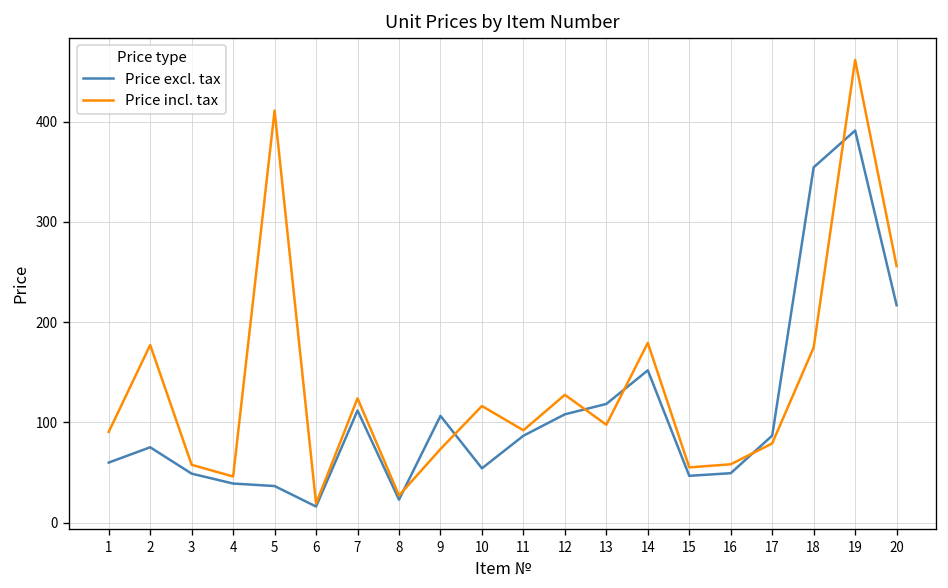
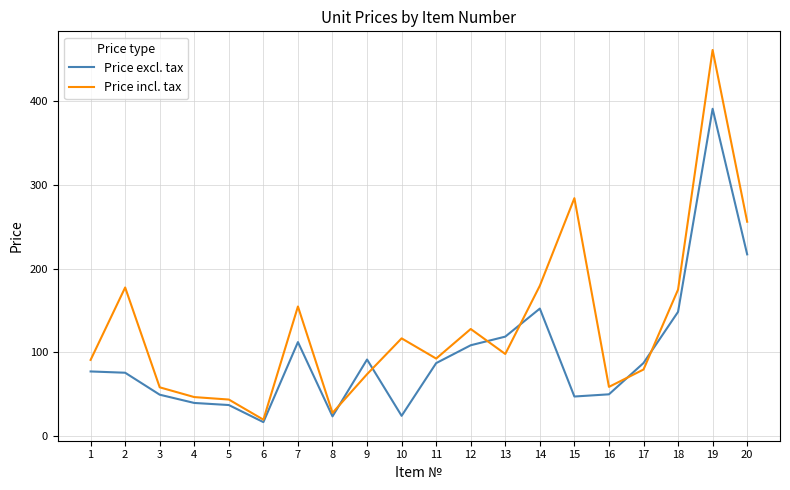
  {
    "Price excl. tax": {
-     "1": 60,
+     "1": 80,
      "2": 80,
      "3": 50,
      "4": 40,
      "5": 40,
      "7": 110,
      "8": 20,
-     "9": 110,
-     "10": 50,
+     "9": 90,
+     "10": 20,
      "11": 90,
      "12": 110,
      "13": 120,
      "14": 150,
      "15": 50,
      "16": 50,
      "17": 90,
-     "18": 350,
+     "18": 150,
      "19": 390,
      "20": 220
    },
    "Price incl. tax": {
      "1": 90,
      "2": 180,
      "3": 60,
      "4": 50,
-     "5": 410,
-     "7": 120,
+     "5": 40,
+     "7": 150,
      "8": 30,
      "9": 70,
      "10": 120,
      "11": 90,
      "12": 130,
      "13": 100,
      "14": 180,
-     "15": 60,
+     "15": 280,
      "16": 60,
      "17": 80,
      "18": 170,
      "19": 460,
      "20": 260
    }
  }
